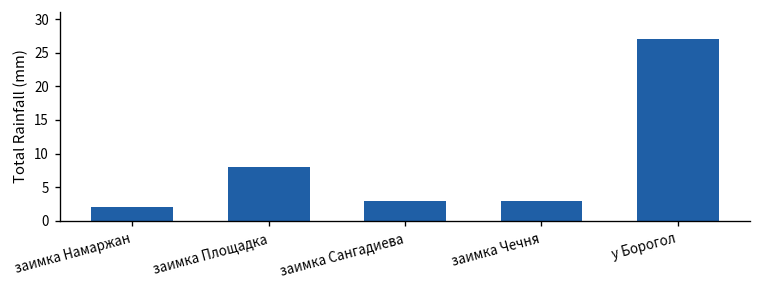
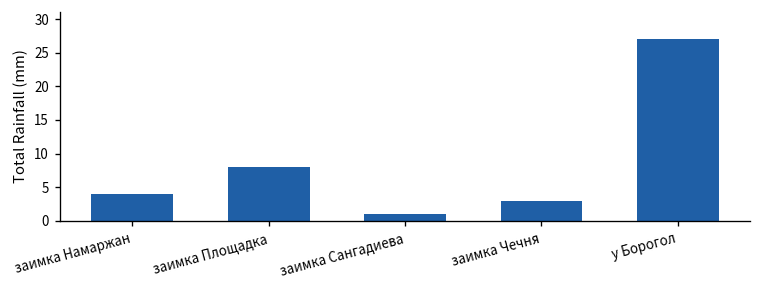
  {
-   "заимка Намаржан": 2,
+   "заимка Намаржан": 4,
    "заимка Площадка": 8,
-   "заимка Сангадиева": 3,
+   "заимка Сангадиева": 1,
    "заимка Чечня": 3,
    "у Борогол": 27
  }
